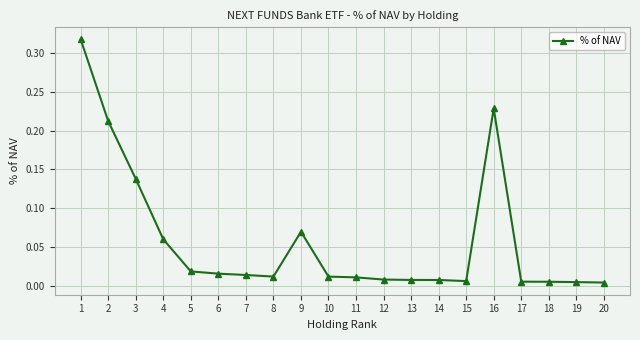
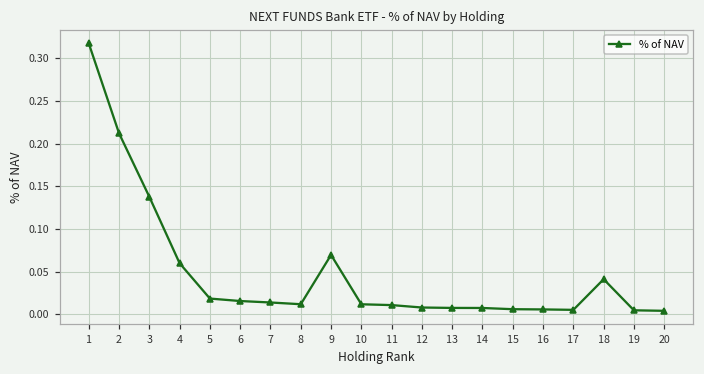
  {
    "1": 0.32,
    "2": 0.21,
    "3": 0.14,
    "4": 0.06,
    "5": 0.02,
    "6": 0.02,
    "7": 0.01,
    "8": 0.01,
    "9": 0.07,
    "10": 0.01,
    "11": 0.01,
    "12": 0.01,
    "13": 0.01,
    "14": 0.01,
    "15": 0.01,
-   "16": 0.23,
+   "16": 0.01,
    "17": 0.01,
-   "18": 0.01,
+   "18": 0.04,
    "19": 0.00,
    "20": 0.00
  }
